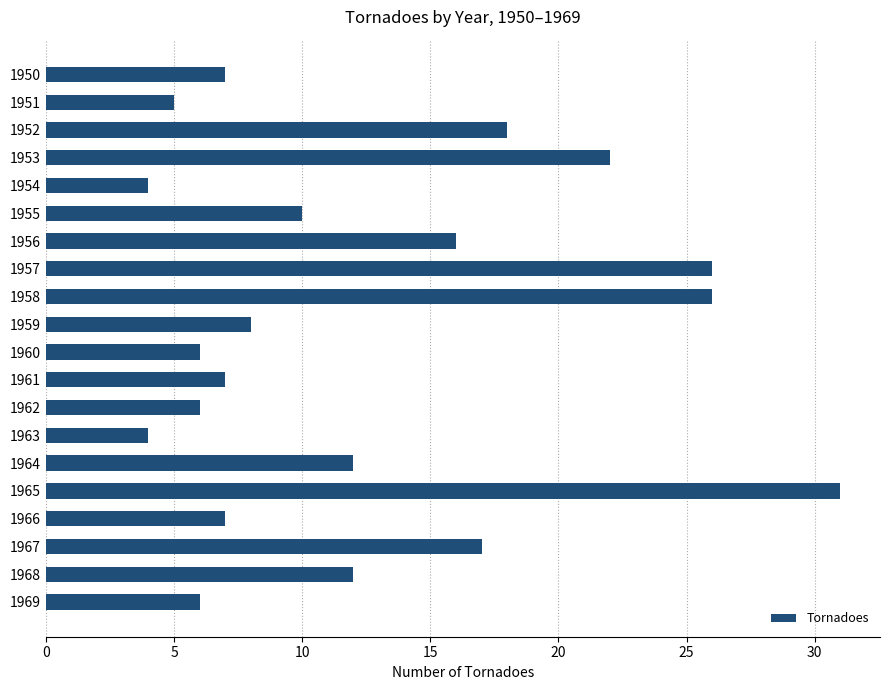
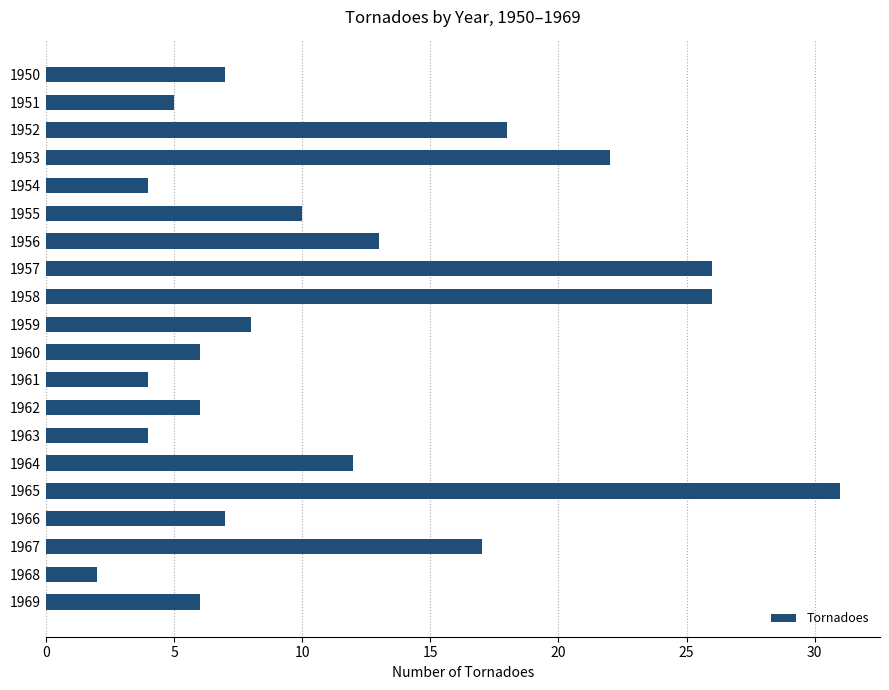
  {
    "1950": 7,
    "1951": 5,
    "1952": 18,
    "1953": 22,
    "1954": 4,
    "1955": 10,
-   "1956": 16,
+   "1956": 13,
    "1957": 26,
    "1958": 26,
    "1959": 8,
    "1960": 6,
-   "1961": 7,
+   "1961": 4,
    "1962": 6,
    "1963": 4,
    "1964": 12,
    "1965": 31,
    "1966": 7,
    "1967": 17,
-   "1968": 12,
+   "1968": 2,
    "1969": 6
  }
